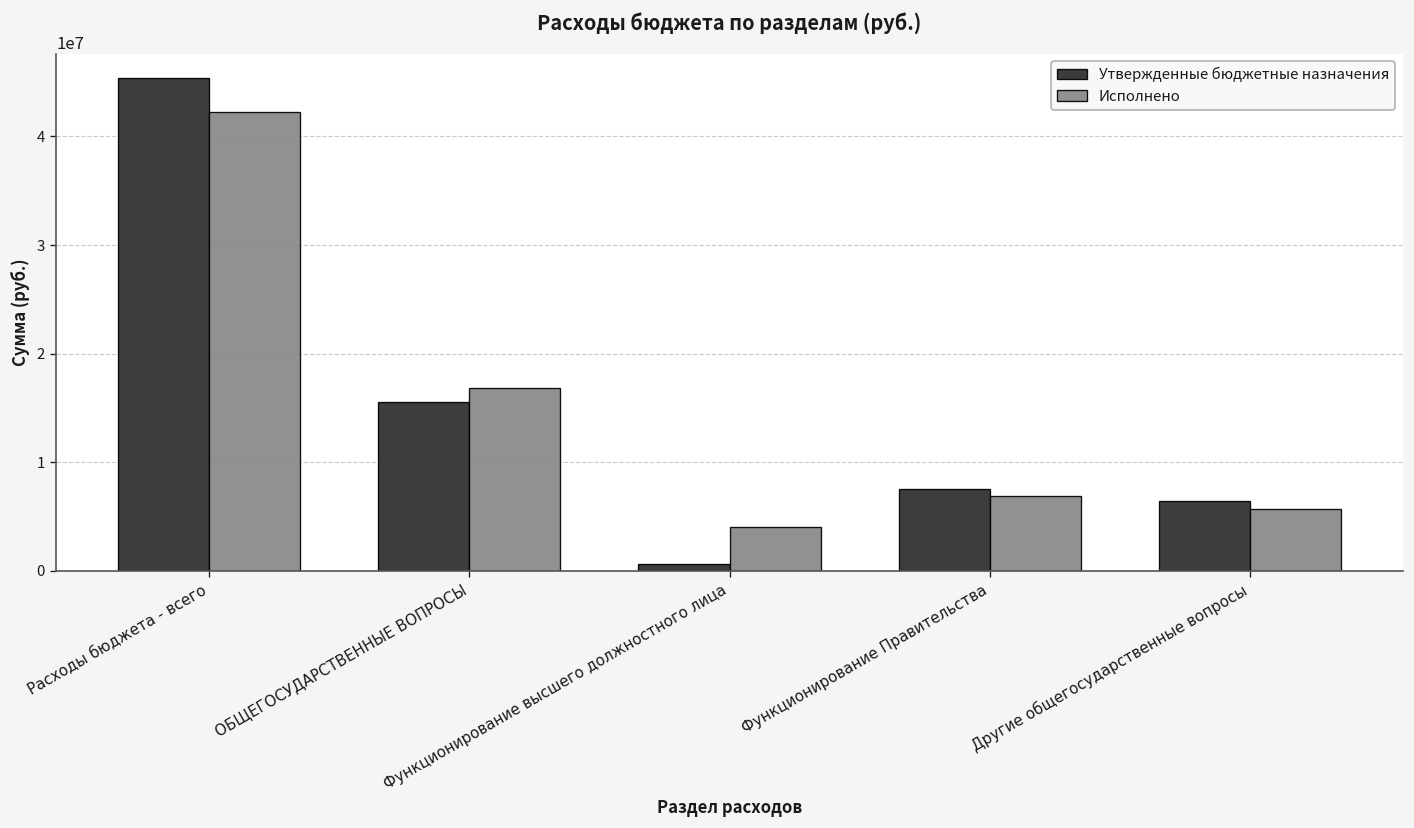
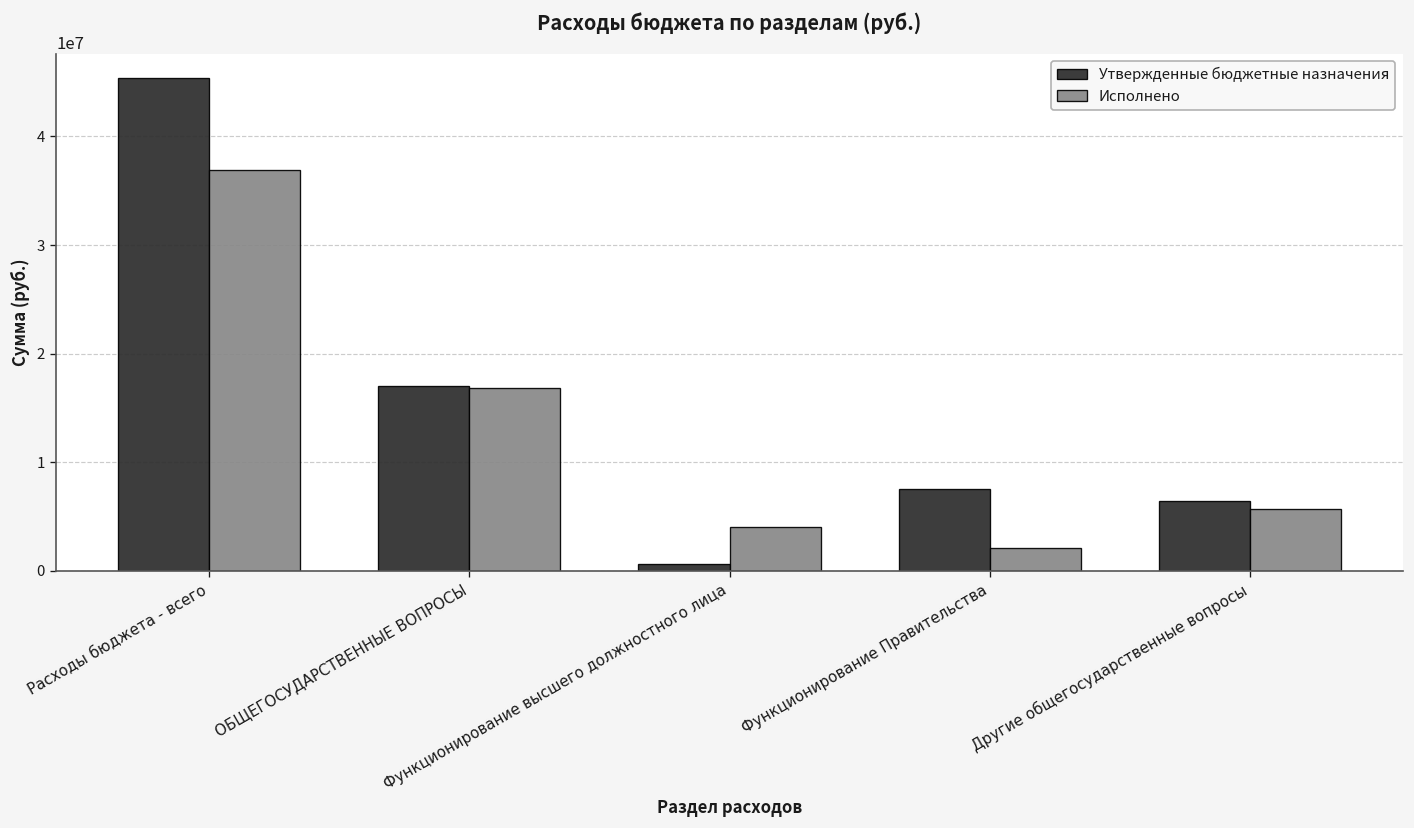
  {
    "Утвержденные бюджетные назначения": {
      "Расходы бюджета - всего": 45000000,
-     "ОБЩЕГОСУДАРСТВЕННЫЕ ВОПРОСЫ": 16000000,
+     "ОБЩЕГОСУДАРСТВЕННЫЕ ВОПРОСЫ": 17000000,
      "Функционирование высшего должностного лица": 1000000,
      "Функционирование Правительства": 8000000,
      "Другие общегосударственные вопросы": 6000000
    },
    "Исполнено": {
-     "Расходы бюджета - всего": 42000000,
+     "Расходы бюджета - всего": 37000000,
      "ОБЩЕГОСУДАРСТВЕННЫЕ ВОПРОСЫ": 17000000,
      "Функционирование высшего должностного лица": 4000000,
-     "Функционирование Правительства": 7000000,
+     "Функционирование Правительства": 2000000,
      "Другие общегосударственные вопросы": 6000000
    }
  }
